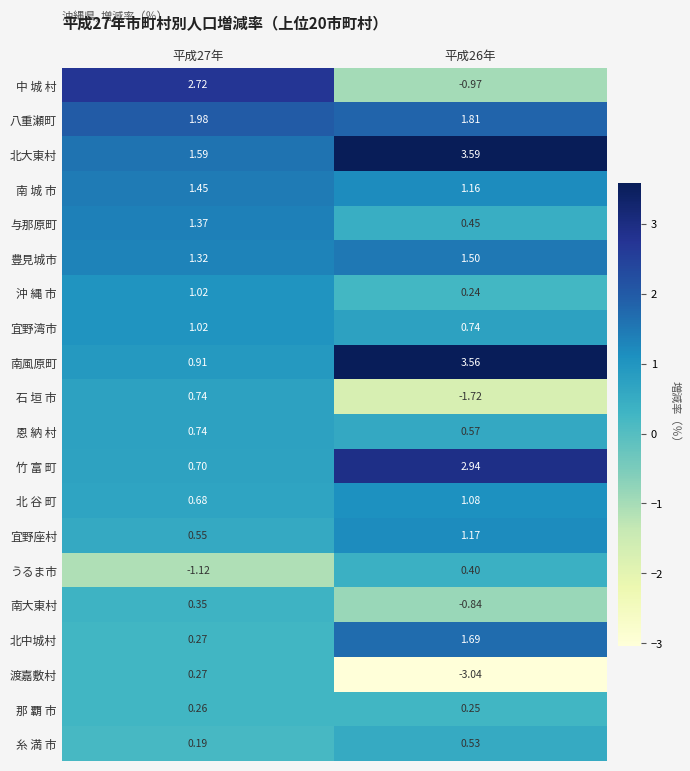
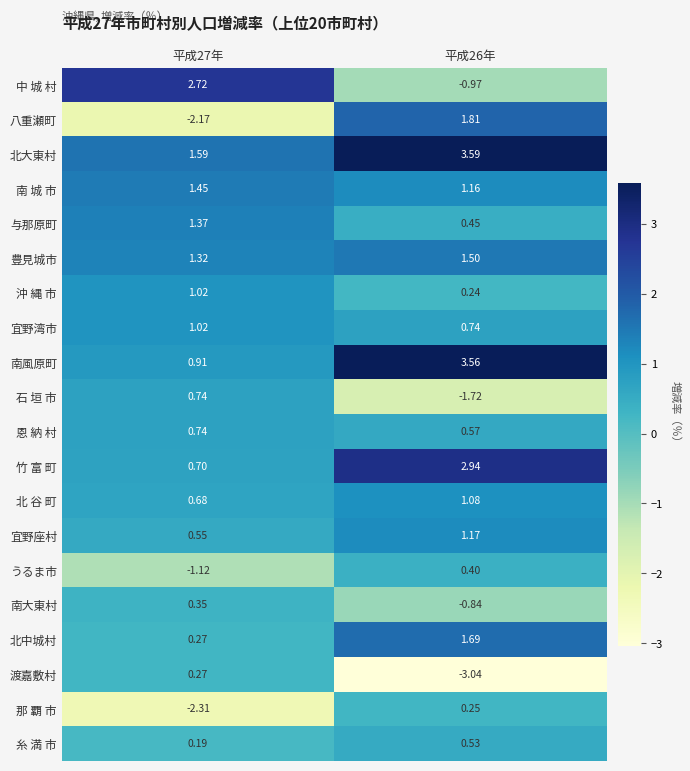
  {
    "中 城 村": {
      "平成27年": 2.72,
      "平成26年": -0.97
    },
    "八重瀬町": {
-     "平成27年": 1.98,
+     "平成27年": -2.17,
      "平成26年": 1.81
    },
    "北大東村": {
      "平成27年": 1.59,
      "平成26年": 3.59
    },
    "南 城 市": {
      "平成27年": 1.45,
      "平成26年": 1.16
    },
    "与那原町": {
      "平成27年": 1.37,
      "平成26年": 0.45
    },
    "豊見城市": {
      "平成27年": 1.32,
      "平成26年": 1.50
    },
    "沖 縄 市": {
      "平成27年": 1.02,
      "平成26年": 0.24
    },
    "宜野湾市": {
      "平成27年": 1.02,
      "平成26年": 0.74
    },
    "南風原町": {
      "平成27年": 0.91,
      "平成26年": 3.56
    },
    "石 垣 市": {
      "平成27年": 0.74,
      "平成26年": -1.72
    },
    "恩 納 村": {
      "平成27年": 0.74,
      "平成26年": 0.57
    },
    "竹 富 町": {
      "平成27年": 0.70,
      "平成26年": 2.94
    },
    "北 谷 町": {
      "平成27年": 0.68,
      "平成26年": 1.08
    },
    "宜野座村": {
      "平成27年": 0.55,
      "平成26年": 1.17
    },
    "うるま市": {
      "平成27年": -1.12,
      "平成26年": 0.40
    },
    "南大東村": {
      "平成27年": 0.35,
      "平成26年": -0.84
    },
    "北中城村": {
      "平成27年": 0.27,
      "平成26年": 1.69
    },
    "渡嘉敷村": {
      "平成27年": 0.27,
      "平成26年": -3.04
    },
    "那 覇 市": {
-     "平成27年": 0.26,
+     "平成27年": -2.31,
      "平成26年": 0.25
    },
    "糸 満 市": {
      "平成27年": 0.19,
      "平成26年": 0.53
    }
  }
